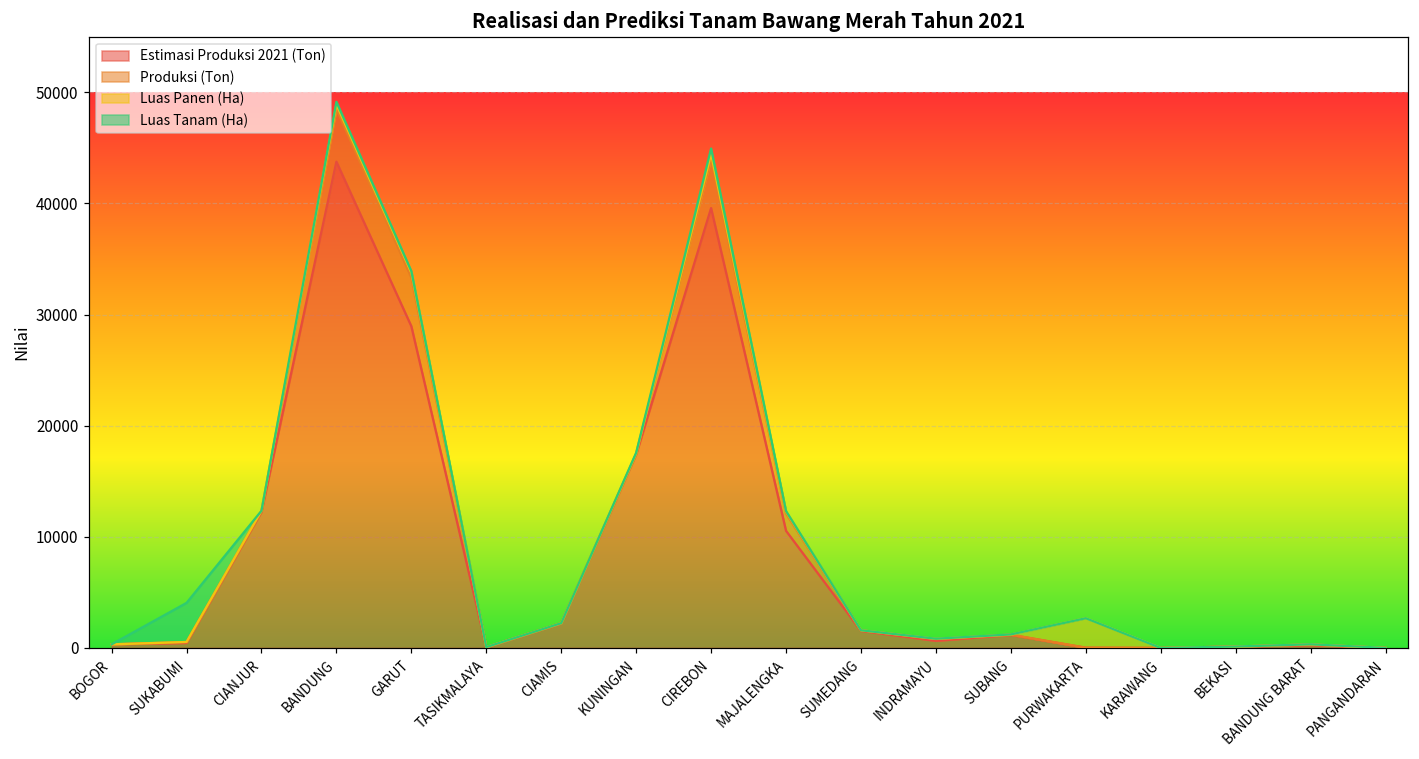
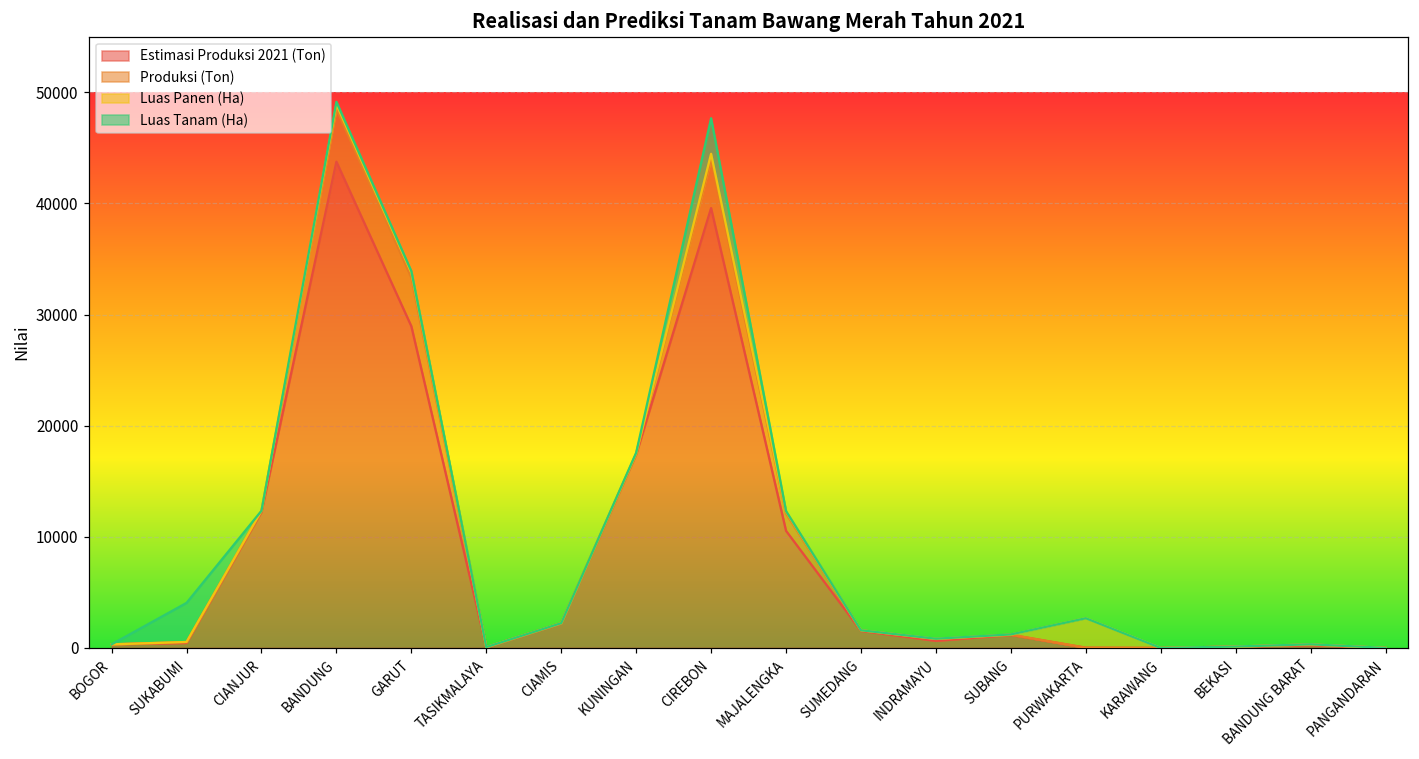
  {
    "Luas Panen (Ha)": {
      "CIREBON": 400
    },
    "Luas Tanam (Ha)": {
      "SUKABUMI": 3500,
-     "CIREBON": 500
+     "CIREBON": 3200
    }
  }
